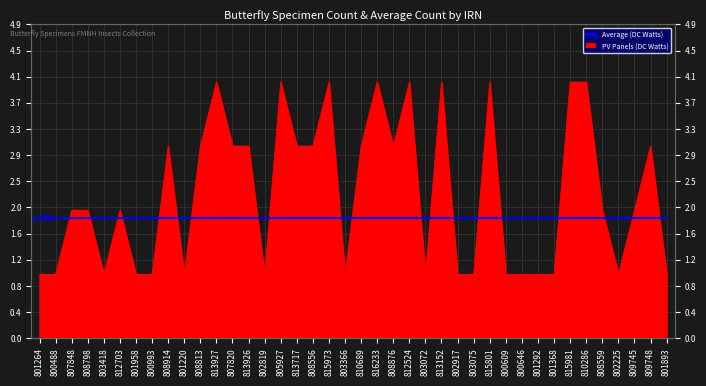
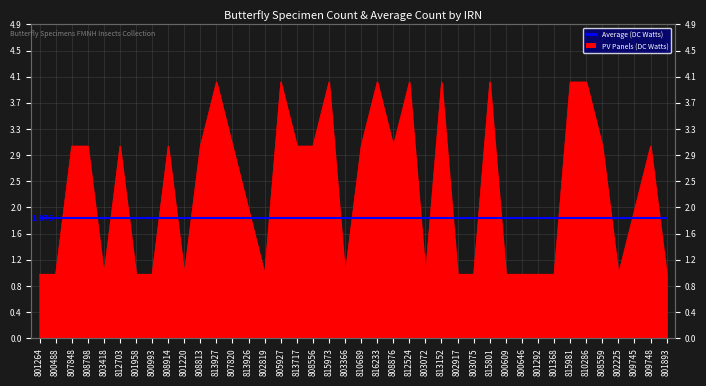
  {
    "PV Panels (DC Watts)": {
      "801264": 1,
      "800488": 1,
-     "807848": 2,
-     "808798": 2,
+     "807848": 3,
+     "808798": 3,
      "803418": 1,
-     "812703": 2,
+     "812703": 3,
      "801958": 1,
      "800993": 1,
      "808914": 3,
      "801220": 1,
      "808813": 3,
      "813927": 4,
      "807820": 3,
-     "813926": 3,
+     "813926": 2,
      "802819": 1,
      "805927": 4,
      "813717": 3,
      "808556": 3,
      "815973": 4,
      "803366": 1,
      "810689": 3,
      "816233": 4,
      "808876": 3,
      "812524": 4,
      "803072": 1,
      "813152": 4,
      "802917": 1,
      "803075": 1,
      "815801": 4,
      "800609": 1,
      "800646": 1,
      "801292": 1,
      "801368": 1,
      "815981": 4,
      "810286": 4,
-     "808559": 2,
+     "808559": 3,
      "802225": 1,
      "809745": 2,
      "809748": 3,
      "801893": 1
    },
    "Average (DC Watts)": {
      "808798": 1.9,
      "803418": 1.9,
      "812703": 1.9,
      "801958": 1.9,
      "800993": 1.9,
      "808914": 1.9,
      "801220": 1.9,
      "808813": 1.9,
      "813927": 1.9,
      "807820": 1.9,
      "813926": 1.9,
      "802819": 1.9,
      "805927": 1.9,
      "813717": 1.9,
      "808556": 1.9,
      "815973": 1.9,
      "803366": 1.9,
      "810689": 1.9,
      "816233": 1.9,
      "808876": 1.9,
      "812524": 1.9,
      "803072": 1.9,
      "813152": 1.9,
      "802917": 1.9,
      "803075": 1.9,
      "815801": 1.9,
      "800609": 1.9,
      "800646": 1.9,
      "801292": 1.9,
      "801368": 1.9,
      "815981": 1.9,
      "810286": 1.9,
      "808559": 1.9,
      "802225": 1.9,
      "809745": 1.9,
      "809748": 1.9,
      "801893": 1.9
    }
  }
